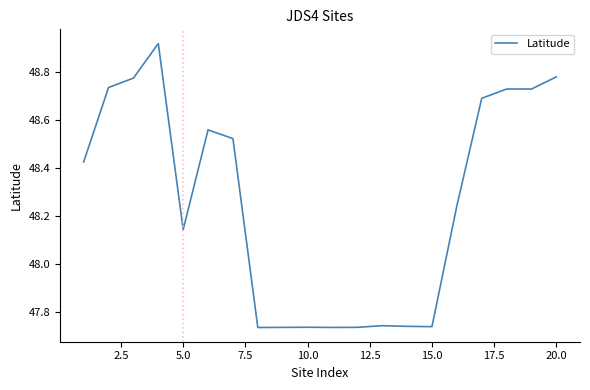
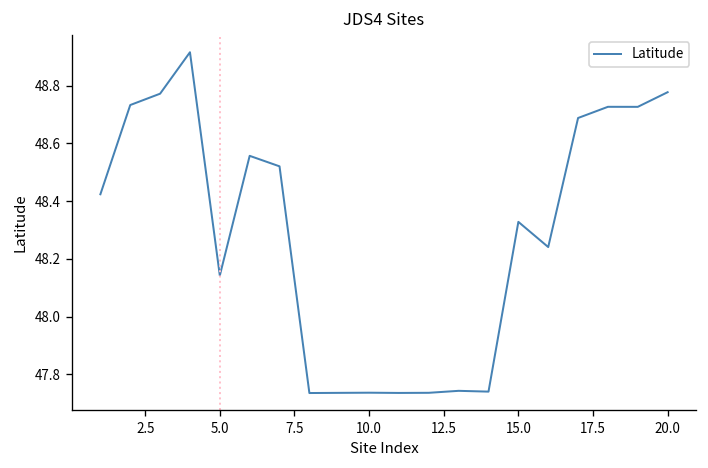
  {
    "5.0": 48.14,
    "10.0": 47.74,
-   "15.0": 47.74,
+   "15.0": 48.33,
    "20.0": 48.78
  }
